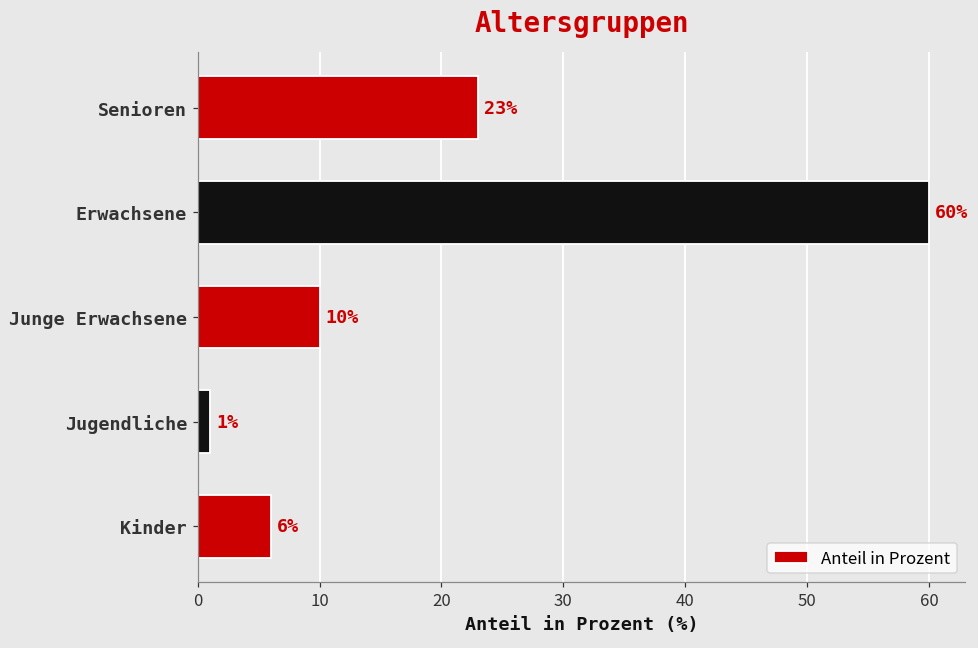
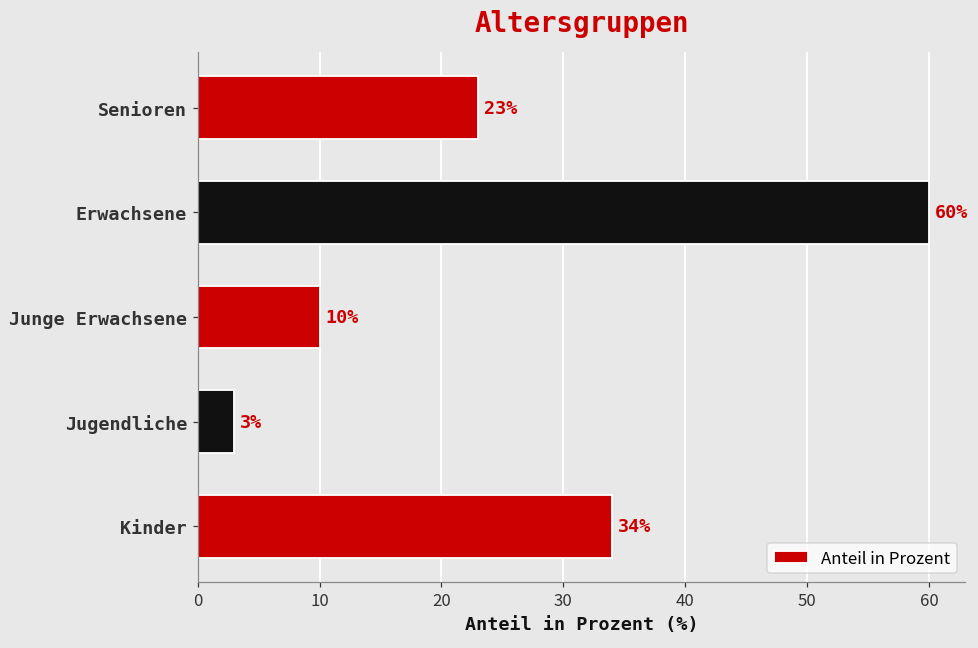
  {
    "Senioren": "23%",
    "Erwachsene": "60%",
    "Junge Erwachsene": "10%",
-   "Jugendliche": "1%",
-   "Kinder": "6%"
+   "Jugendliche": "3%",
+   "Kinder": "34%"
  }
